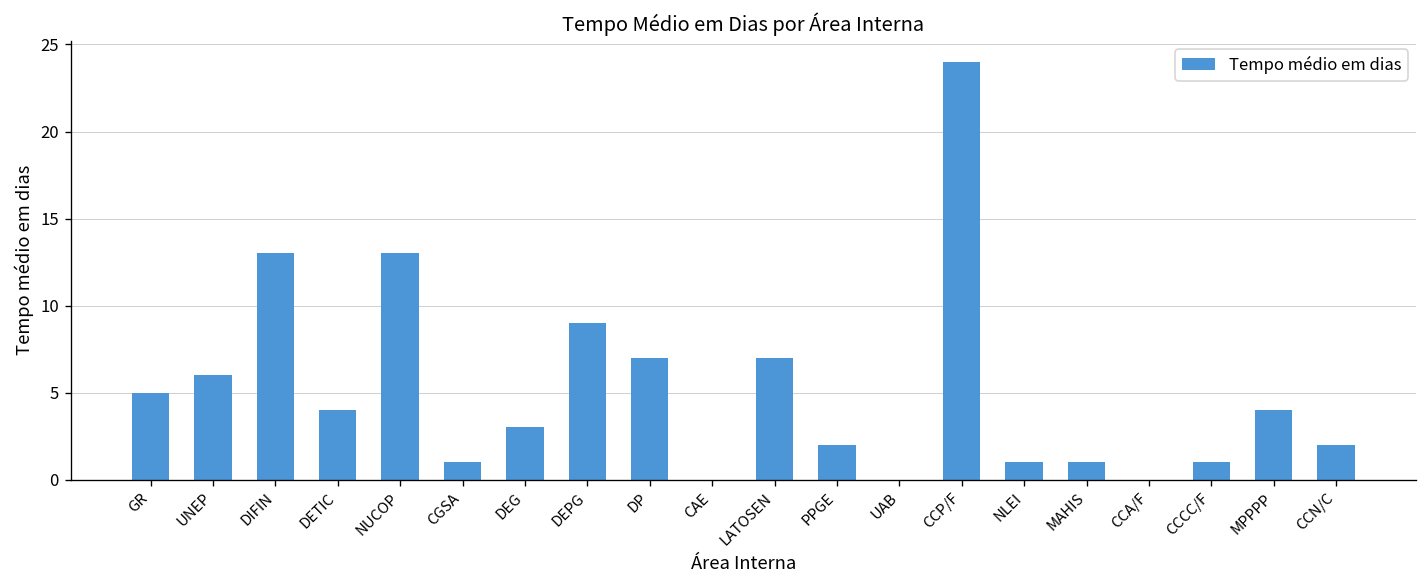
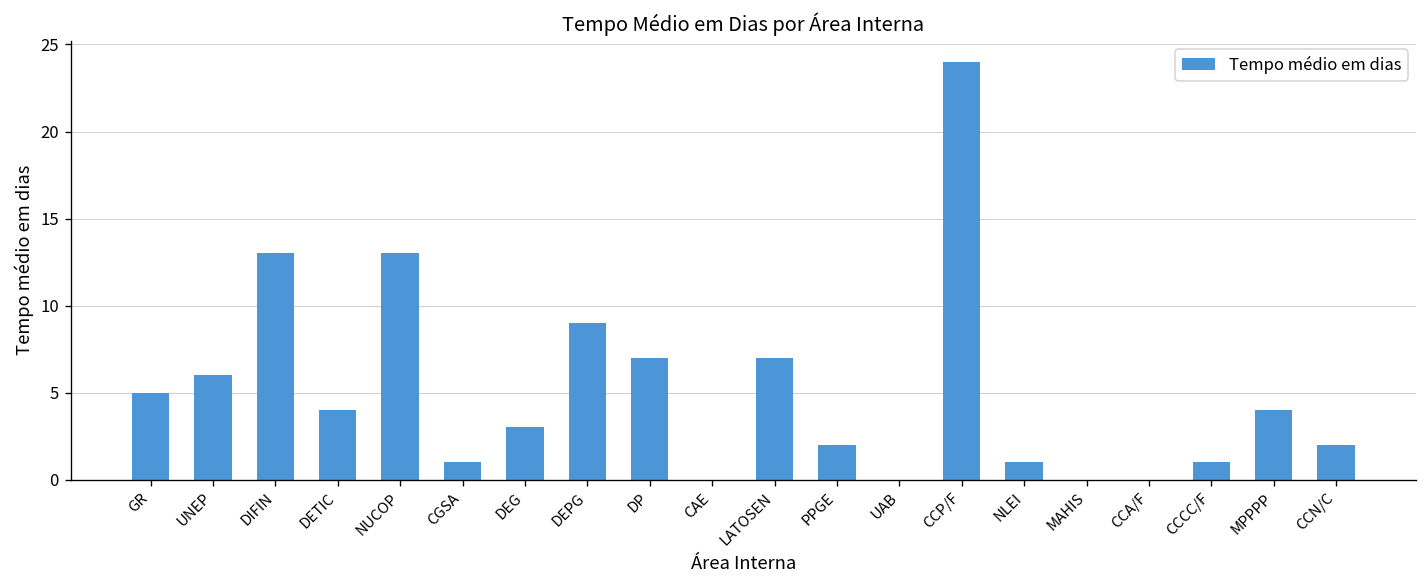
  {
    "GR": 5,
    "UNEP": 6,
    "DIFIN": 13,
    "DETIC": 4,
    "NUCOP": 13,
    "CGSA": 1,
    "DEG": 3,
    "DEPG": 9,
    "DP": 7,
    "CAE": 0,
    "LATOSEN": 7,
    "PPGE": 2,
    "UAB": 0,
    "CCP/F": 24,
    "NLEI": 1,
-   "MAHIS": 1,
+   "MAHIS": 0,
    "CCA/F": 0,
    "CCCC/F": 1,
    "MPPPP": 4,
    "CCN/C": 2
  }
